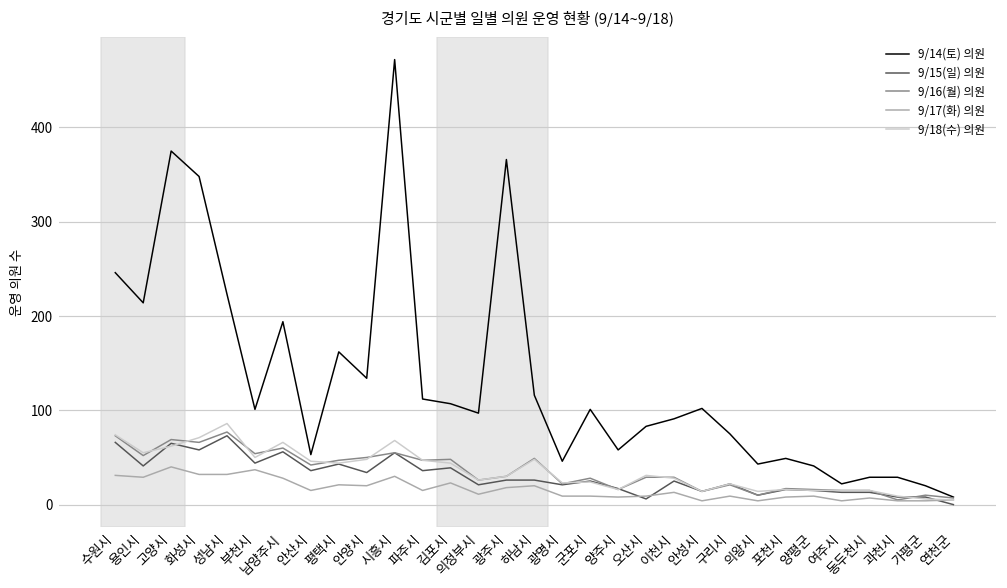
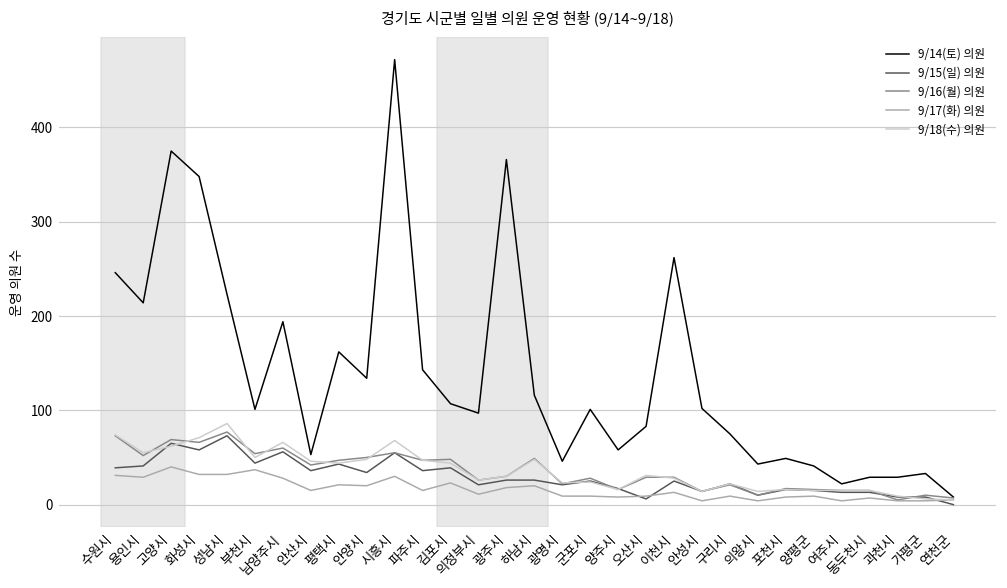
  {
    "9/14(토) 의원": {
      "수원시": 250,
      "용인시": 210,
      "고양시": 380,
      "화성시": 350,
      "성남시": 220,
      "부천시": 100,
      "남양주시": 190,
      "안산시": 50,
      "평택시": 160,
      "안양시": 130,
      "시흥시": 470,
-     "파주시": 110,
+     "파주시": 140,
      "김포시": 110,
      "의정부시": 100,
      "광주시": 370,
      "하남시": 120,
      "광명시": 50,
      "군포시": 100,
      "양주시": 60,
      "오산시": 80,
-     "이천시": 90,
+     "이천시": 260,
      "안성시": 100,
      "구리시": 80,
      "의왕시": 40,
      "포천시": 50,
      "양평군": 40,
      "여주시": 20,
      "동두천시": 30,
      "과천시": 30,
-     "가평군": 20
+     "가평군": 30
    },
    "9/15(일) 의원": {
-     "수원시": 70,
+     "수원시": 40,
      "용인시": 40,
      "화성시": 60,
      "성남시": 70,
      "부천시": 40,
      "남양주시": 60,
      "안산시": 40,
      "안양시": 30,
      "파주시": 40,
      "김포시": 40,
      "의정부시": 20,
      "광주시": 30,
      "하남시": 30,
      "연천군": 0
    }
  }
